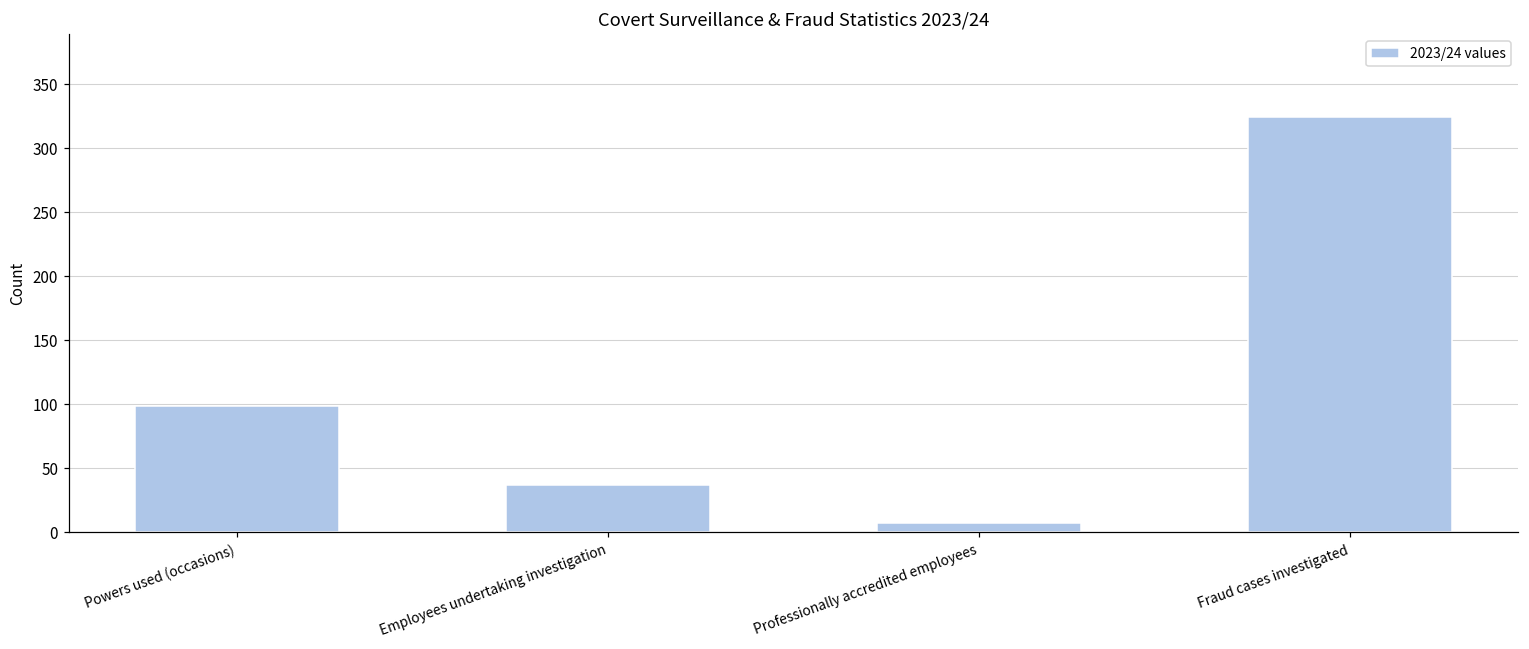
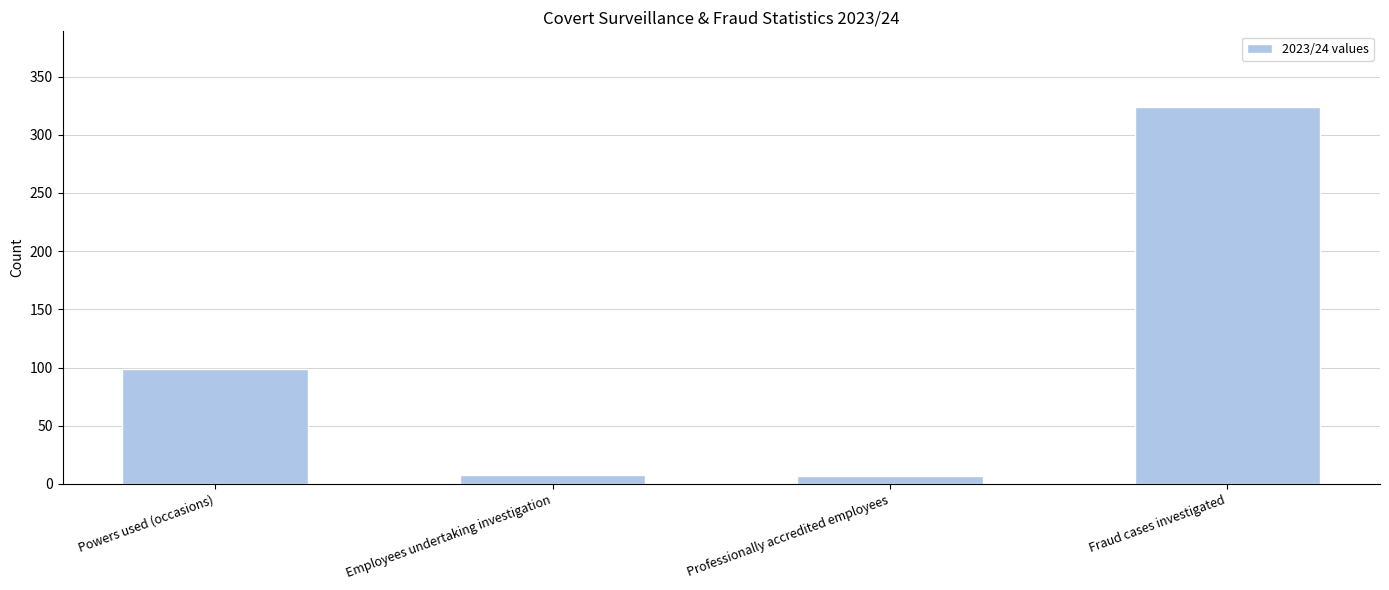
  {
    "Powers used (occasions)": 99,
-   "Employees undertaking investigation": 37,
+   "Employees undertaking investigation": 8,
    "Professionally accredited employees": 7,
    "Fraud cases investigated": 324
  }
